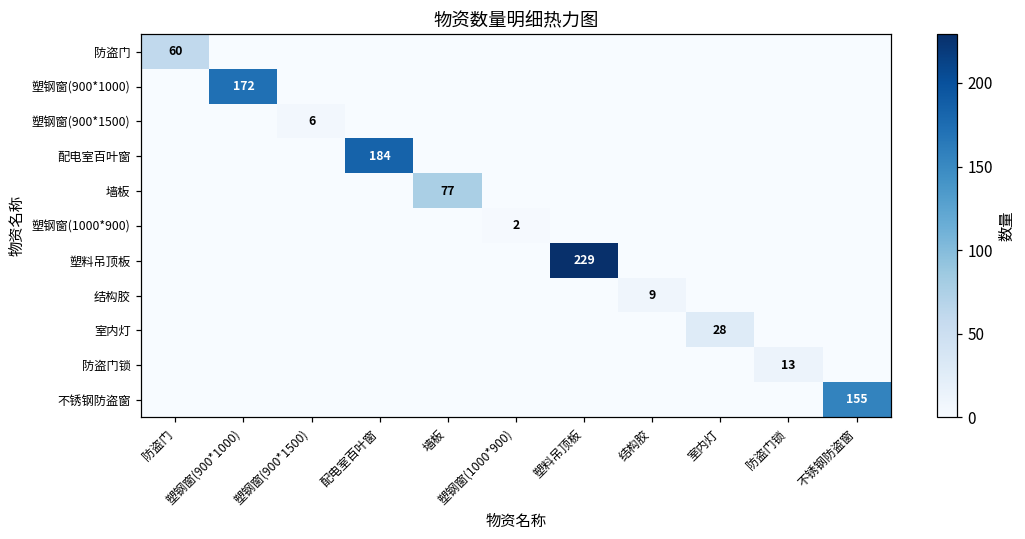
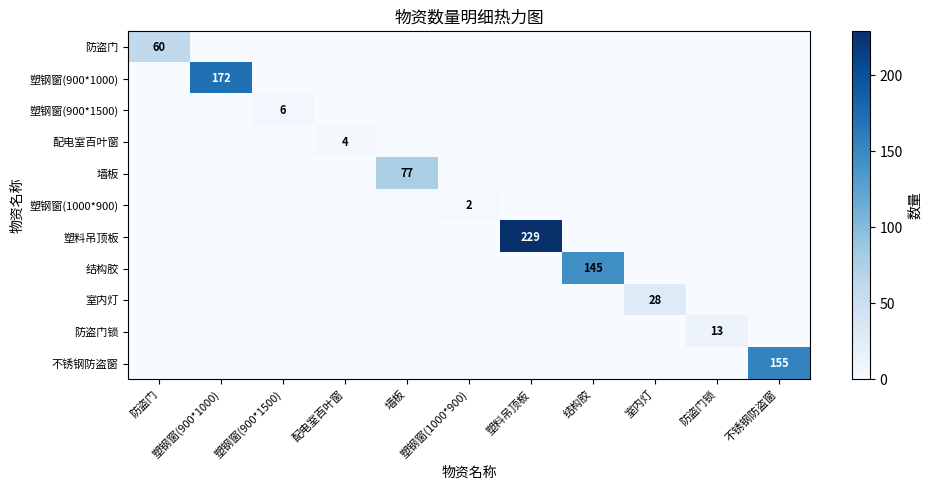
  {
    "防盗门": {
      "防盗门": 60
    },
    "塑钢窗(900*1000)": {
      "塑钢窗(900*1000)": 172
    },
    "塑钢窗(900*1500)": {
      "塑钢窗(900*1500)": 6
    },
    "配电室百叶窗": {
-     "配电室百叶窗": 184
+     "配电室百叶窗": 4
    },
    "墙板": {
      "墙板": 77
    },
    "塑钢窗(1000*900)": {
      "塑钢窗(1000*900)": 2
    },
    "塑料吊顶板": {
      "塑料吊顶板": 229
    },
    "结构胶": {
-     "结构胶": 9
+     "结构胶": 145
    },
    "室内灯": {
      "室内灯": 28
    },
    "防盗门锁": {
      "防盗门锁": 13
    },
    "不锈钢防盗窗": {
      "不锈钢防盗窗": 155
    }
  }
